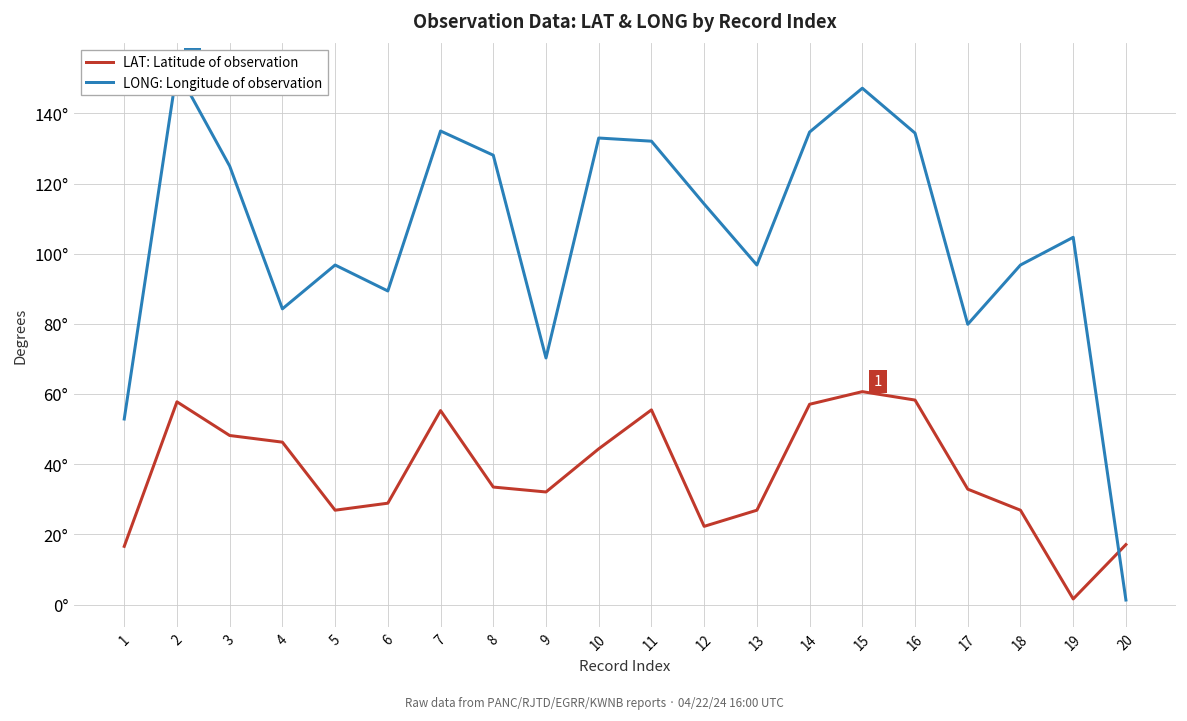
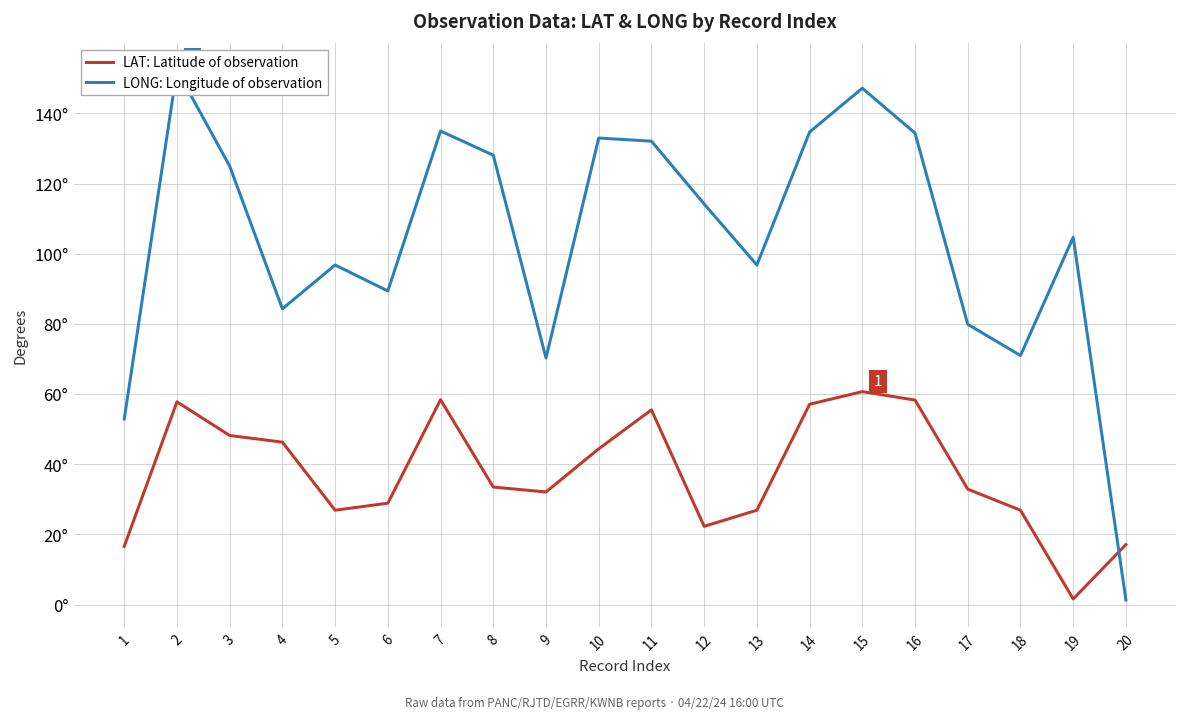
  {
    "LAT: Latitude of observation": {
      "1": "17°",
      "2": "58°",
      "3": "48°",
      "4": "46°",
      "5": "27°",
      "6": "29°",
-     "7": "55°",
+     "7": "58°",
      "8": "34°",
      "9": "32°",
      "10": "44°",
      "11": "56°",
      "12": "22°",
      "13": "27°",
      "14": "57°",
      "16": "58°",
      "17": "33°",
      "18": "27°",
      "19": "2°",
      "20": "17°"
    },
    "LONG: Longitude of observation": {
      "1": "53°",
      "3": "125°",
      "4": "84°",
      "5": "97°",
      "6": "89°",
      "7": "135°",
      "8": "128°",
      "9": "70°",
      "10": "133°",
      "11": "132°",
      "12": "114°",
      "13": "97°",
      "14": "135°",
      "15": "147°",
      "16": "134°",
      "17": "80°",
-     "18": "97°",
+     "18": "71°",
      "19": "105°",
      "20": "1°"
    }
  }
